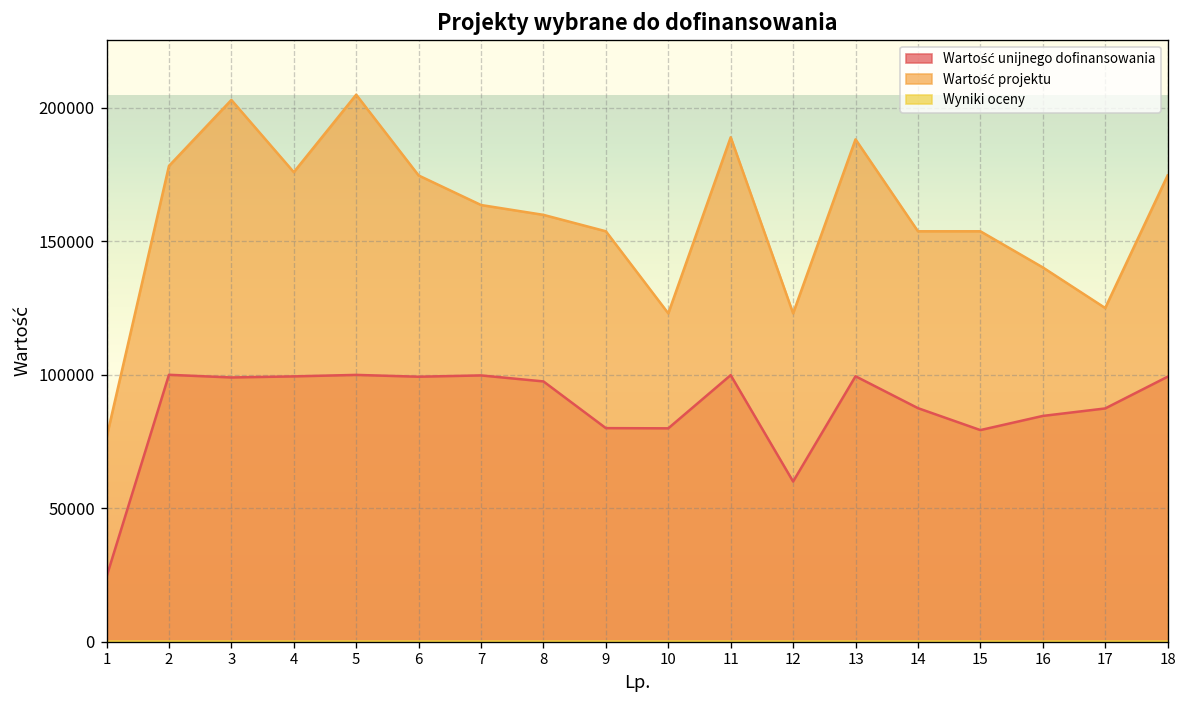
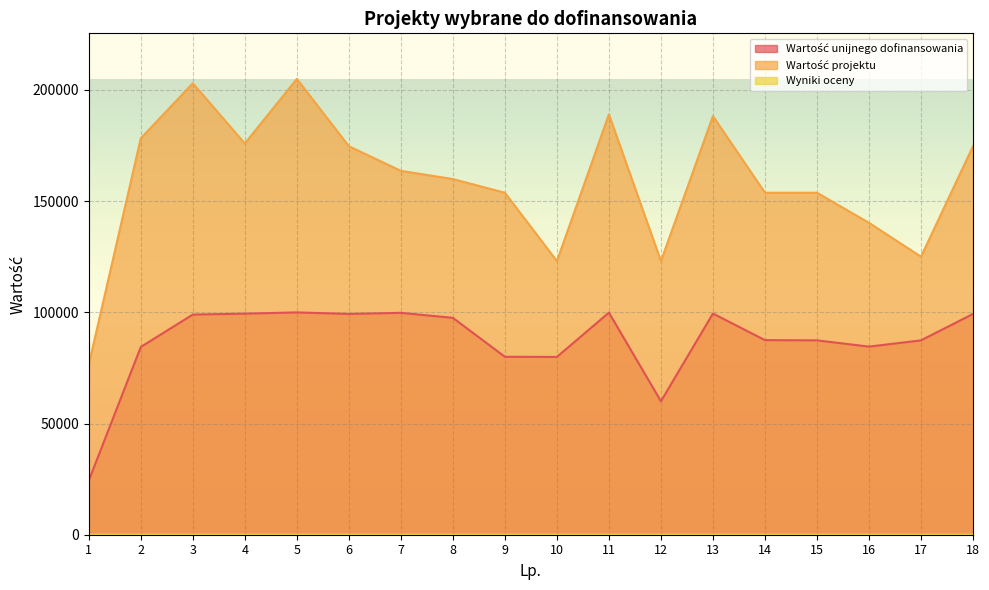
  {
    "Wartość unijnego dofinansowania": {
      "1": 24000,
-     "2": 100000,
+     "2": 84000,
      "3": 99000,
      "4": 99000,
      "5": 100000,
      "6": 99000,
      "7": 100000,
      "8": 98000,
      "9": 80000,
      "10": 80000,
      "11": 100000,
      "12": 60000,
      "13": 99000,
      "14": 87000,
-     "15": 79000,
+     "15": 87000,
      "16": 85000,
      "17": 87000,
      "18": 99000
    }
  }
